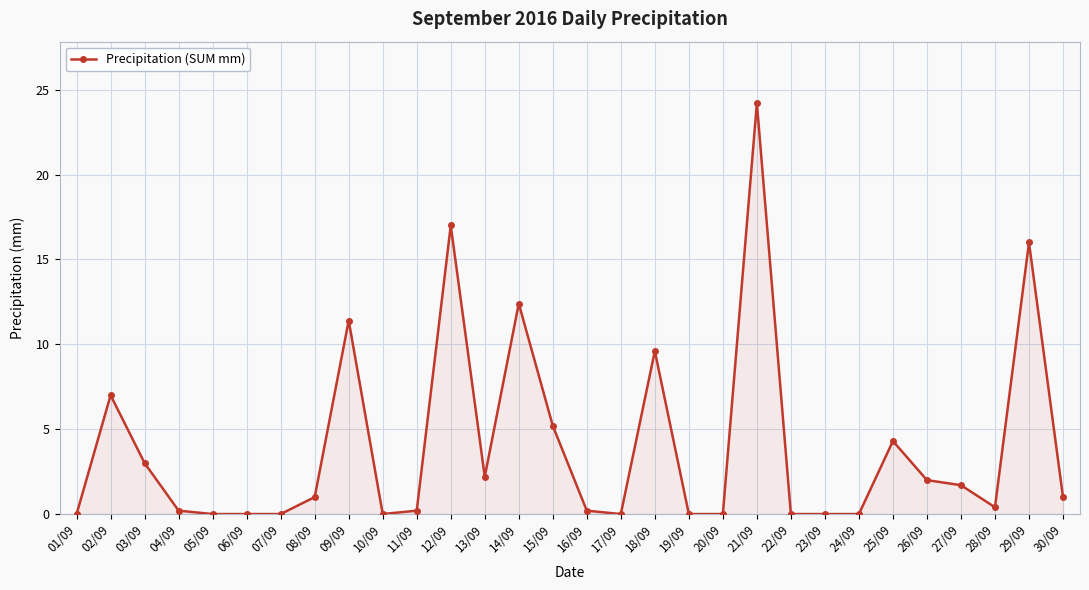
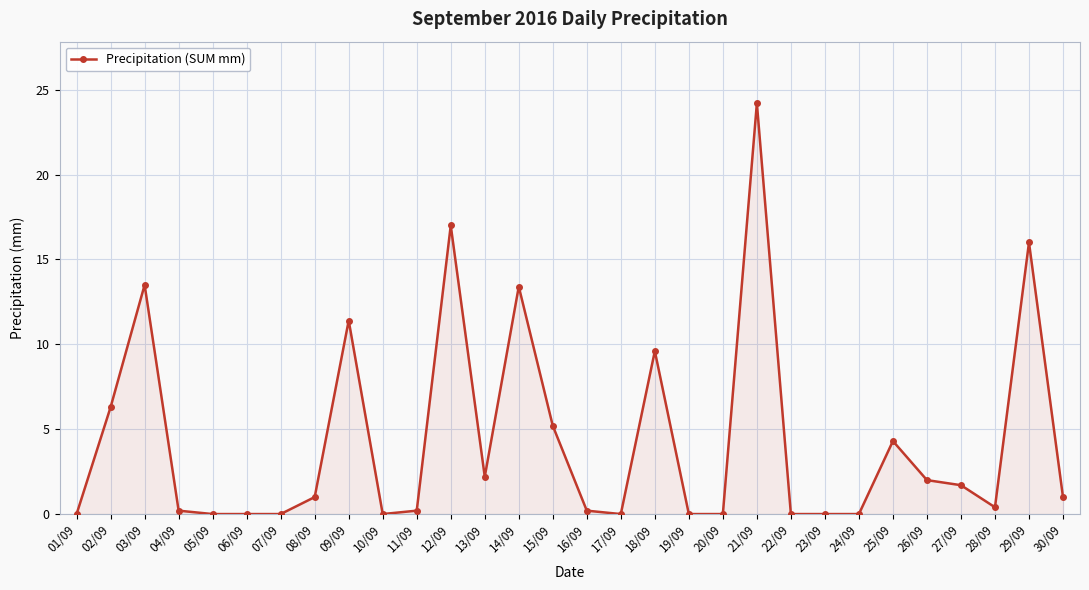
  {
    "01/09": 0.0,
-   "02/09": 7.0,
-   "03/09": 3.0,
+   "02/09": 6.3,
+   "03/09": 13.5,
    "04/09": 0.2,
    "05/09": 0.0,
    "06/09": 0.0,
    "07/09": 0.0,
    "08/09": 1.0,
    "09/09": 11.4,
    "10/09": 0.0,
    "11/09": 0.2,
    "12/09": 17.0,
    "13/09": 2.2,
-   "14/09": 12.4,
+   "14/09": 13.4,
    "15/09": 5.2,
    "16/09": 0.2,
    "17/09": 0.0,
    "18/09": 9.6,
    "19/09": 0.0,
    "20/09": 0.0,
    "21/09": 24.2,
    "22/09": 0.0,
    "23/09": 0.0,
    "24/09": 0.0,
    "25/09": 4.3,
    "26/09": 2.0,
    "27/09": 1.7,
    "28/09": 0.4,
    "29/09": 16.0,
    "30/09": 1.0
  }
